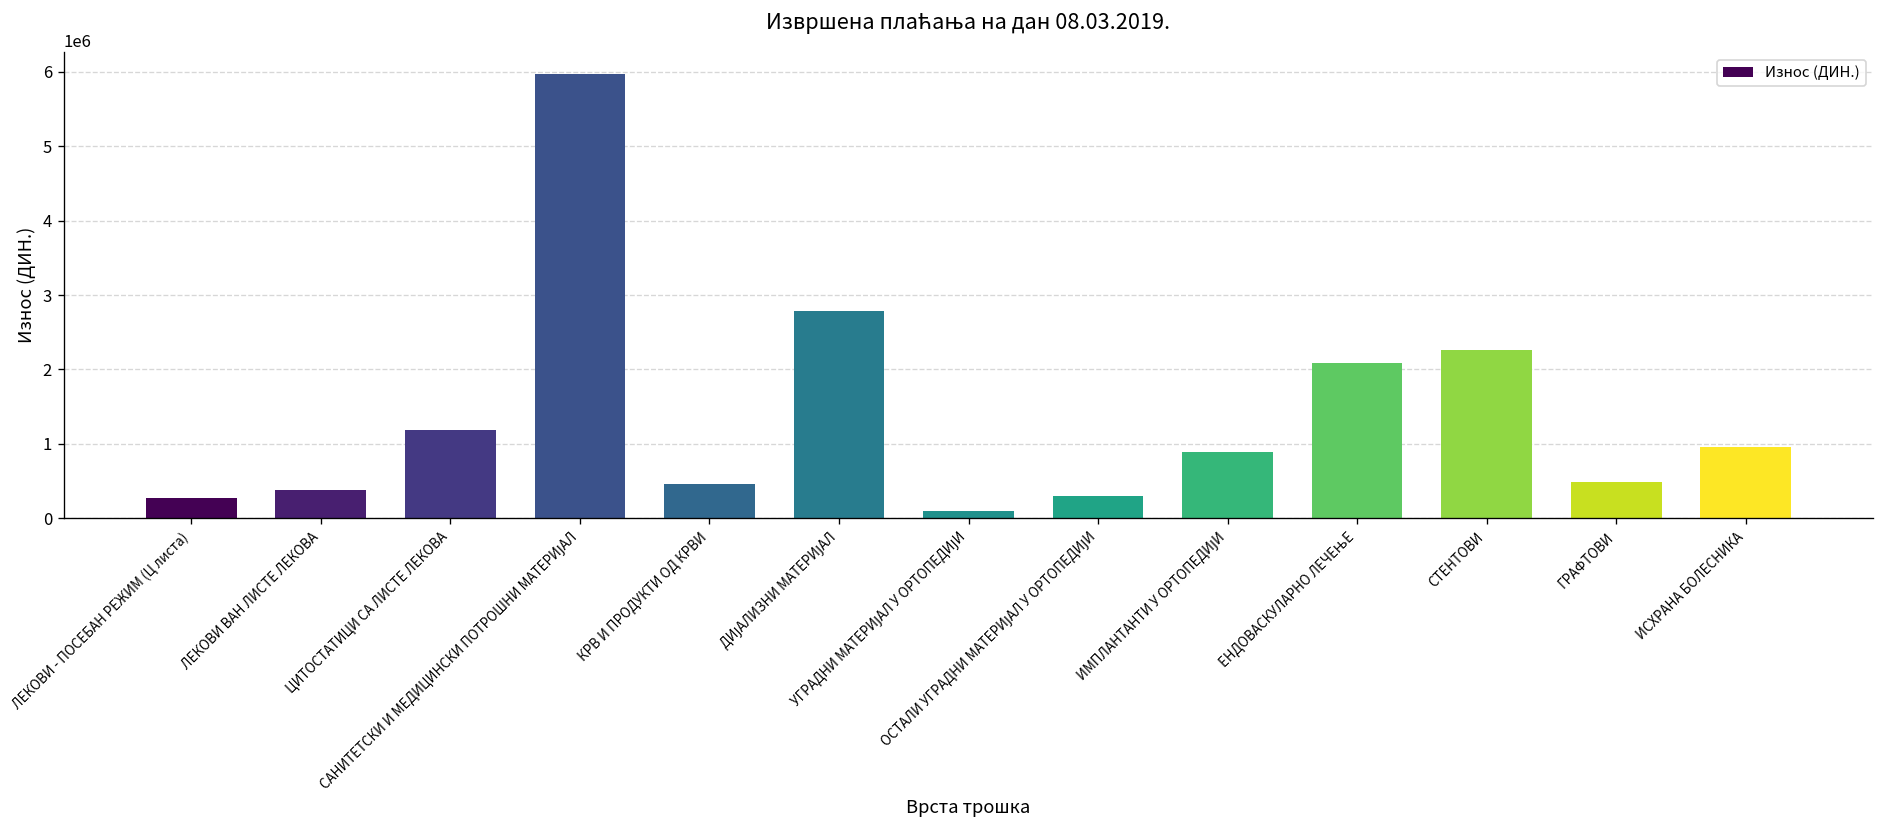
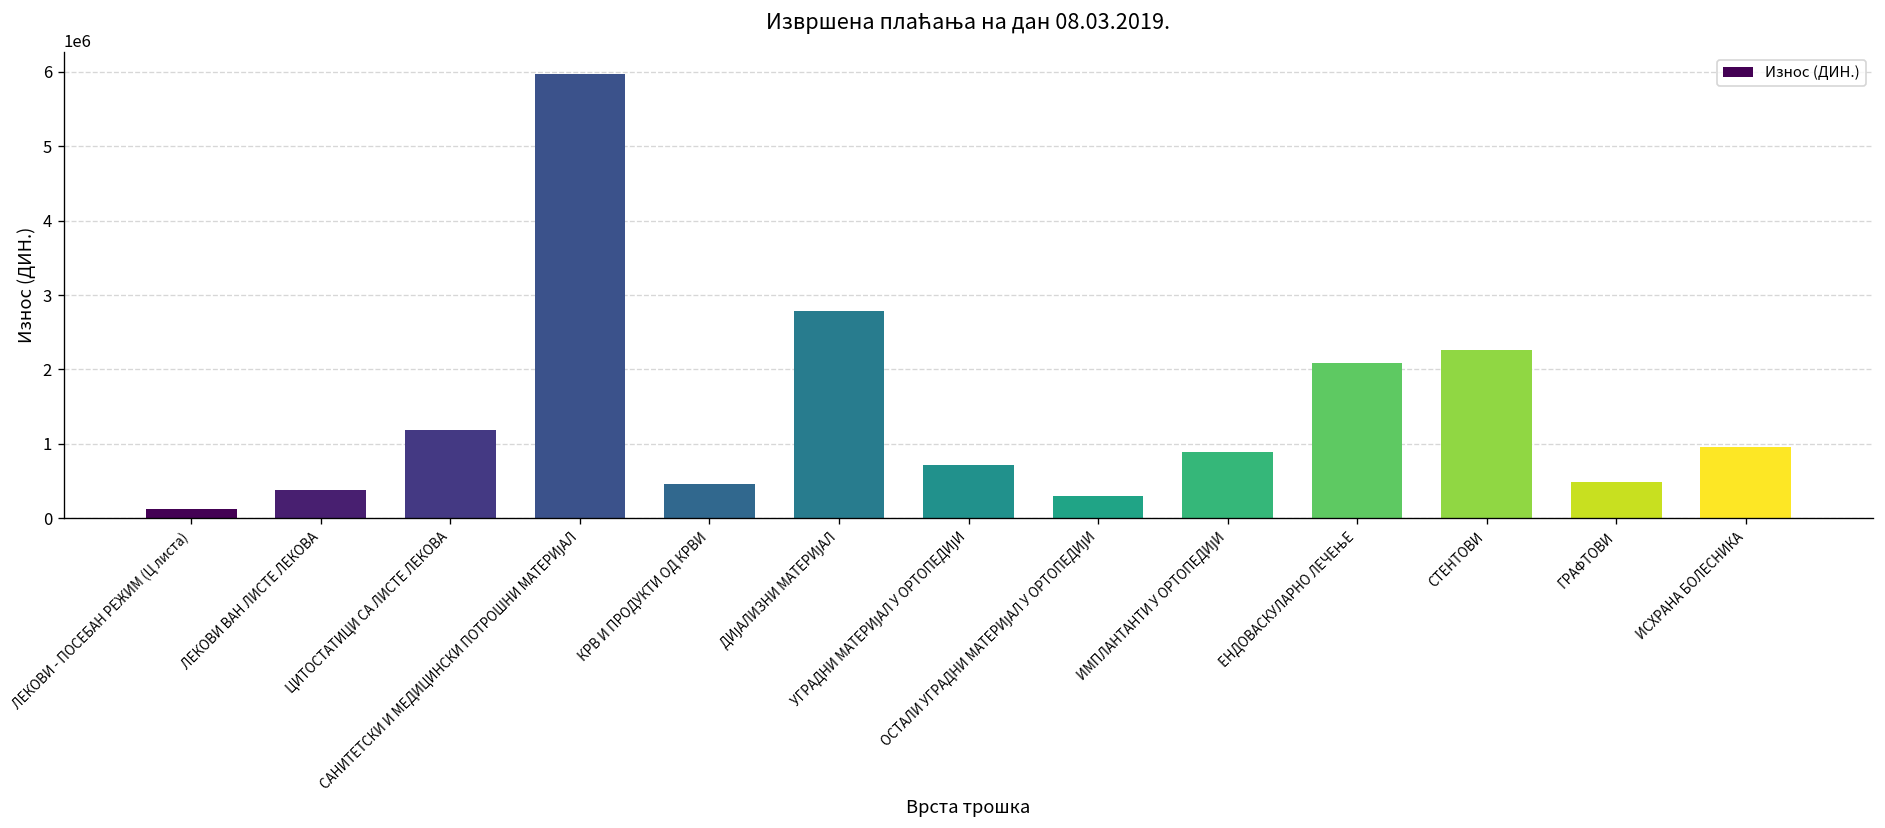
  {
-   "ЛЕКОВИ - ПОСЕБАН РЕЖИМ (Ц листа)": 300000,
+   "ЛЕКОВИ - ПОСЕБАН РЕЖИМ (Ц листа)": 100000,
    "ЛЕКОВИ ВАН ЛИСТЕ ЛЕКОВА": 400000,
    "ЦИТОСТАТИЦИ СА ЛИСТЕ ЛЕКОВА": 1200000,
    "САНИТЕТСКИ И МЕДИЦИНСКИ ПОТРОШНИ МАТЕРИЈАЛ": 6000000,
    "КРВ И ПРОДУКТИ ОД КРВИ": 500000,
    "ДИЈАЛИЗНИ МАТЕРИЈАЛ": 2800000,
-   "УГРАДНИ МАТЕРИЈАЛ У ОРТОПЕДИЈИ": 100000,
+   "УГРАДНИ МАТЕРИЈАЛ У ОРТОПЕДИЈИ": 700000,
    "ОСТАЛИ УГРАДНИ МАТЕРИЈАЛ У ОРТОПЕДИЈИ": 300000,
    "ИМПЛАНТАНТИ У ОРТОПЕДИЈИ": 900000,
    "ЕНДОВАСКУЛАРНО ЛЕЧЕЊЕ": 2100000,
    "СТЕНТОВИ": 2300000,
    "ГРАФТОВИ": 500000,
    "ИСХРАНА БОЛЕСНИКА": 1000000
  }
